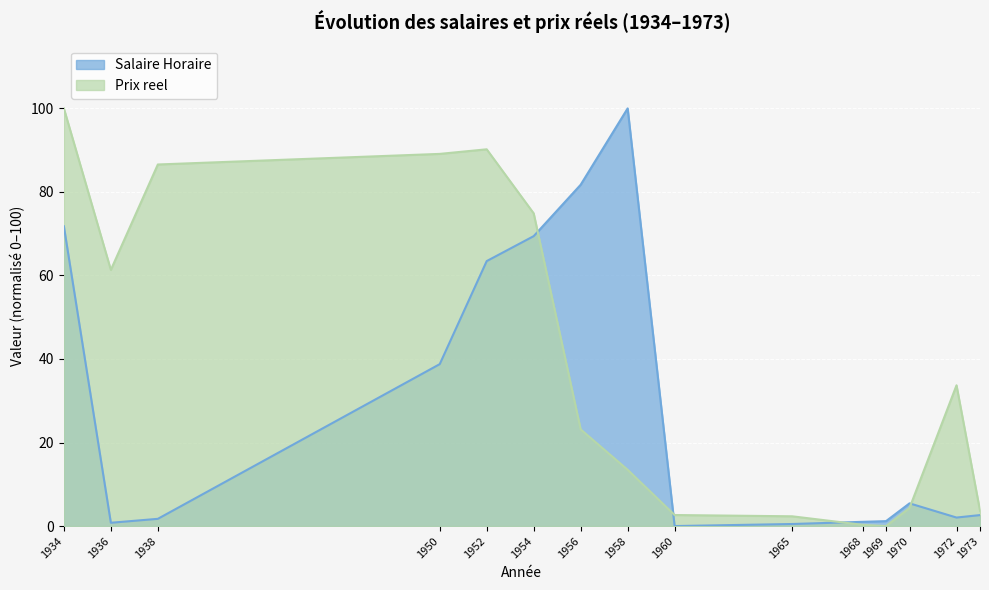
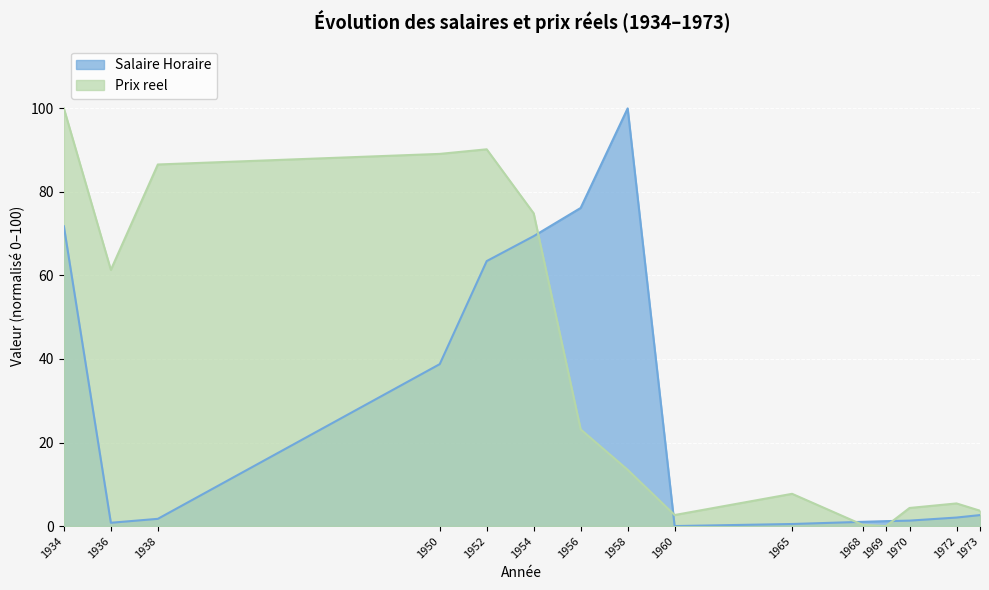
  {
    "Salaire Horaire": {
      "1934": 72,
      "1936": 1,
      "1938": 2,
      "1950": 39,
      "1952": 63,
      "1954": 69,
-     "1956": 82,
+     "1956": 76,
      "1958": 100,
      "1960": 0,
      "1965": 0,
      "1968": 1,
      "1969": 1,
-     "1970": 5,
+     "1970": 1,
      "1972": 2,
      "1973": 3
    },
    "Prix reel": {
      "1934": 100,
      "1936": 61,
      "1938": 87,
      "1950": 89,
      "1952": 90,
      "1954": 75,
      "1956": 23,
      "1958": 13,
      "1960": 3,
-     "1965": 2,
+     "1965": 8,
      "1968": 0,
      "1969": 0,
      "1970": 4,
-     "1972": 34,
+     "1972": 5,
      "1973": 4
    }
  }
